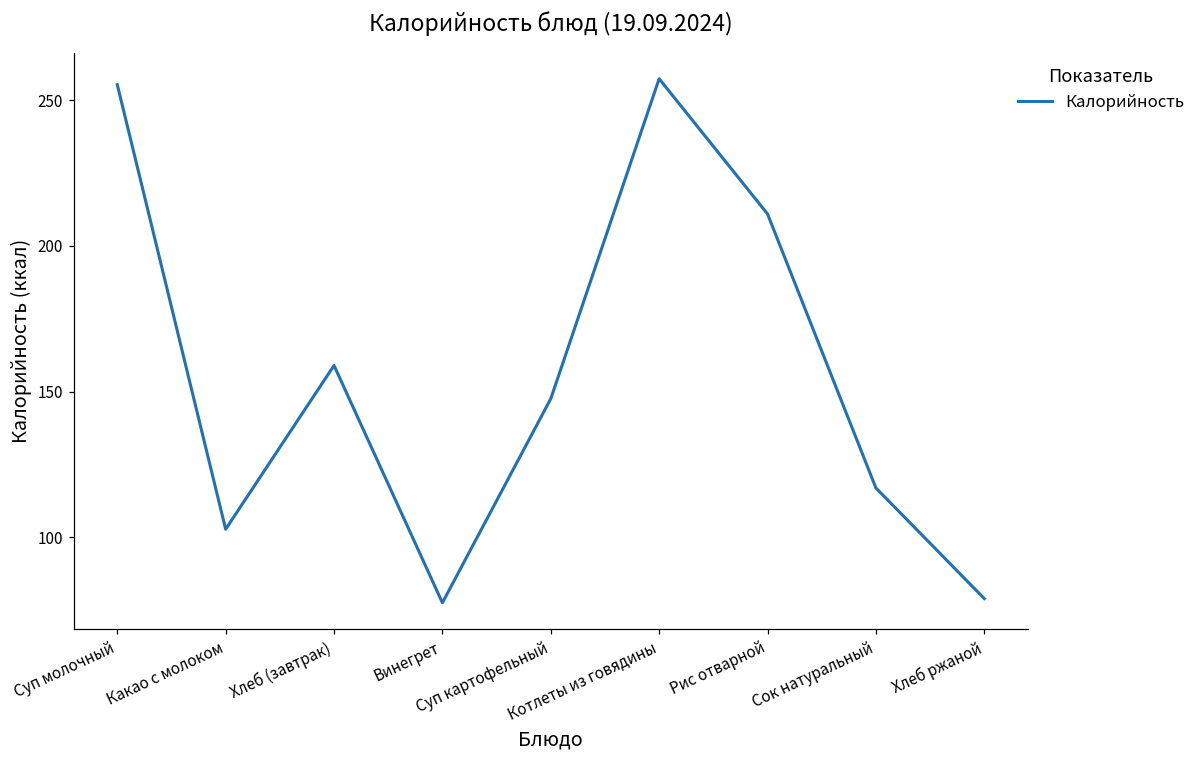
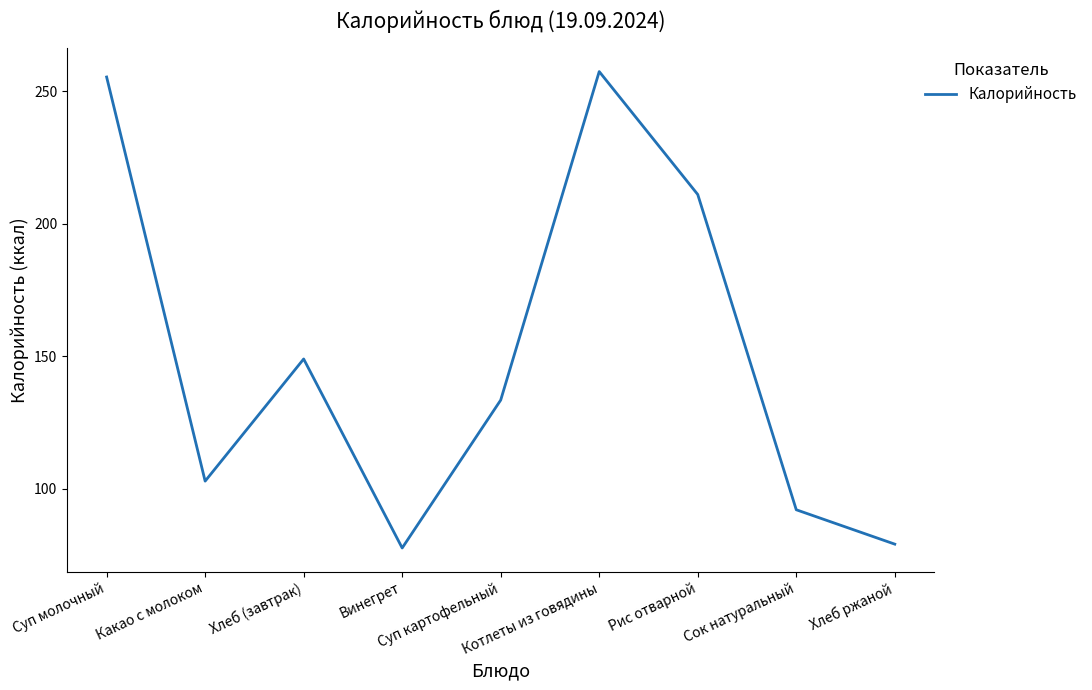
  {
    "Суп молочный": 255,
    "Какао с молоком": 103,
-   "Хлеб (завтрак)": 159,
+   "Хлеб (завтрак)": 149,
    "Винегрет": 78,
-   "Суп картофельный": 148,
+   "Суп картофельный": 133,
    "Котлеты из говядины": 257,
    "Рис отварной": 211,
-   "Сок натуральный": 117,
+   "Сок натуральный": 92,
    "Хлеб ржаной": 79
  }
